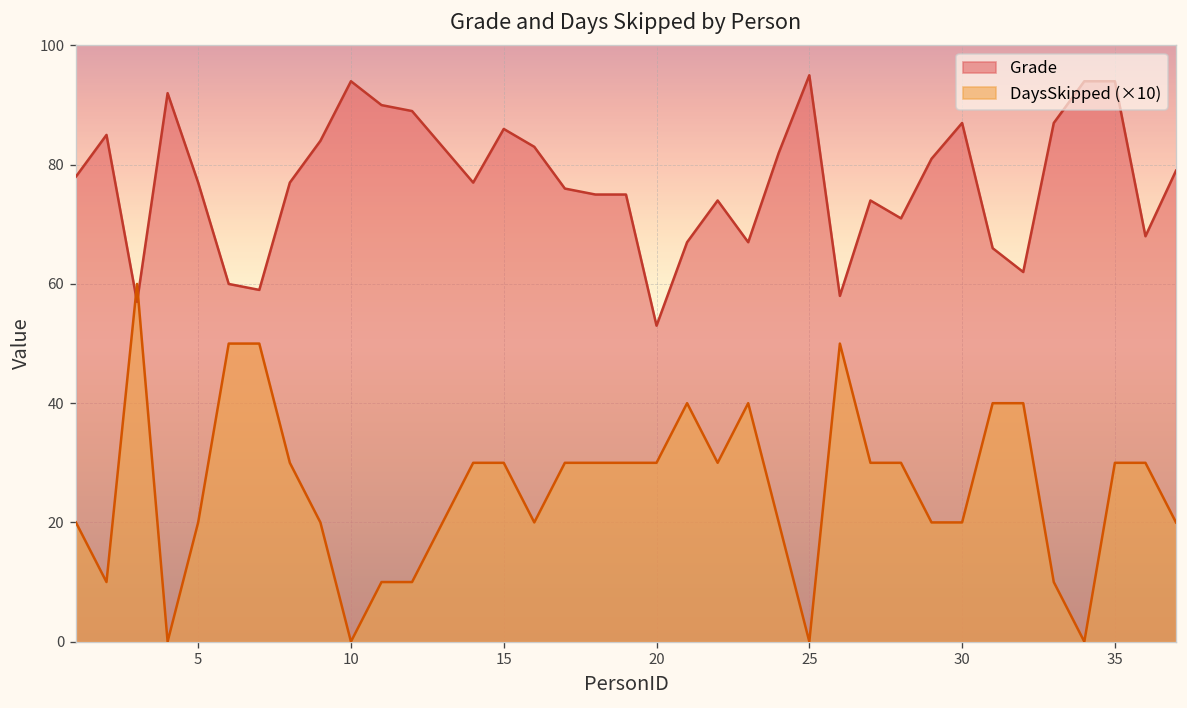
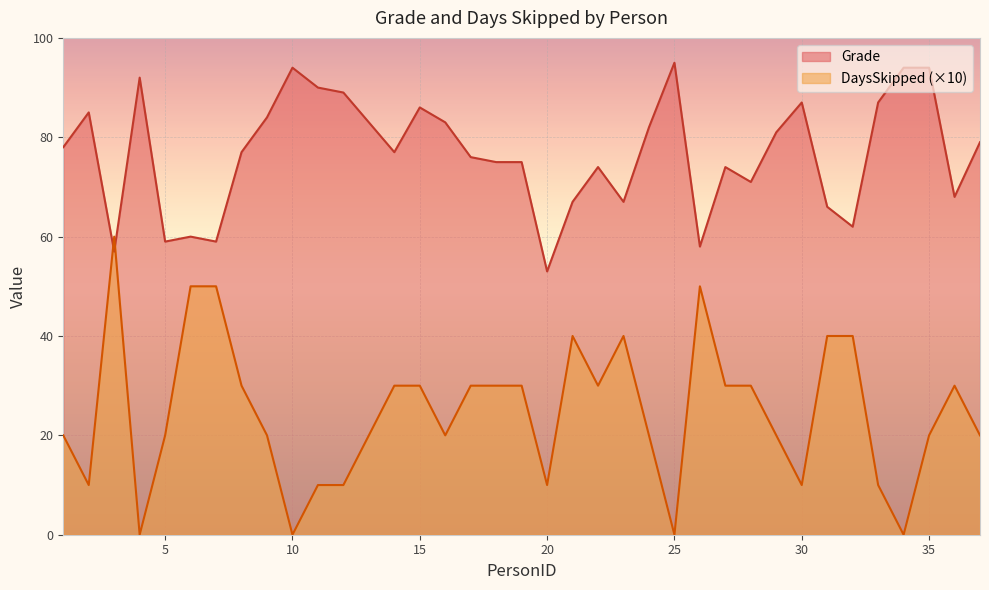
  {
    "Grade": {
-     "5": 77,
+     "5": 59,
      "10": 94,
      "15": 86,
      "20": 53,
      "25": 95,
      "30": 87
    },
    "DaysSkipped (×10)": {
      "5": 20,
      "10": 0,
      "15": 30,
-     "20": 30,
+     "20": 10,
      "25": 0,
-     "30": 20,
-     "35": 30
+     "30": 10,
+     "35": 20
    }
  }
